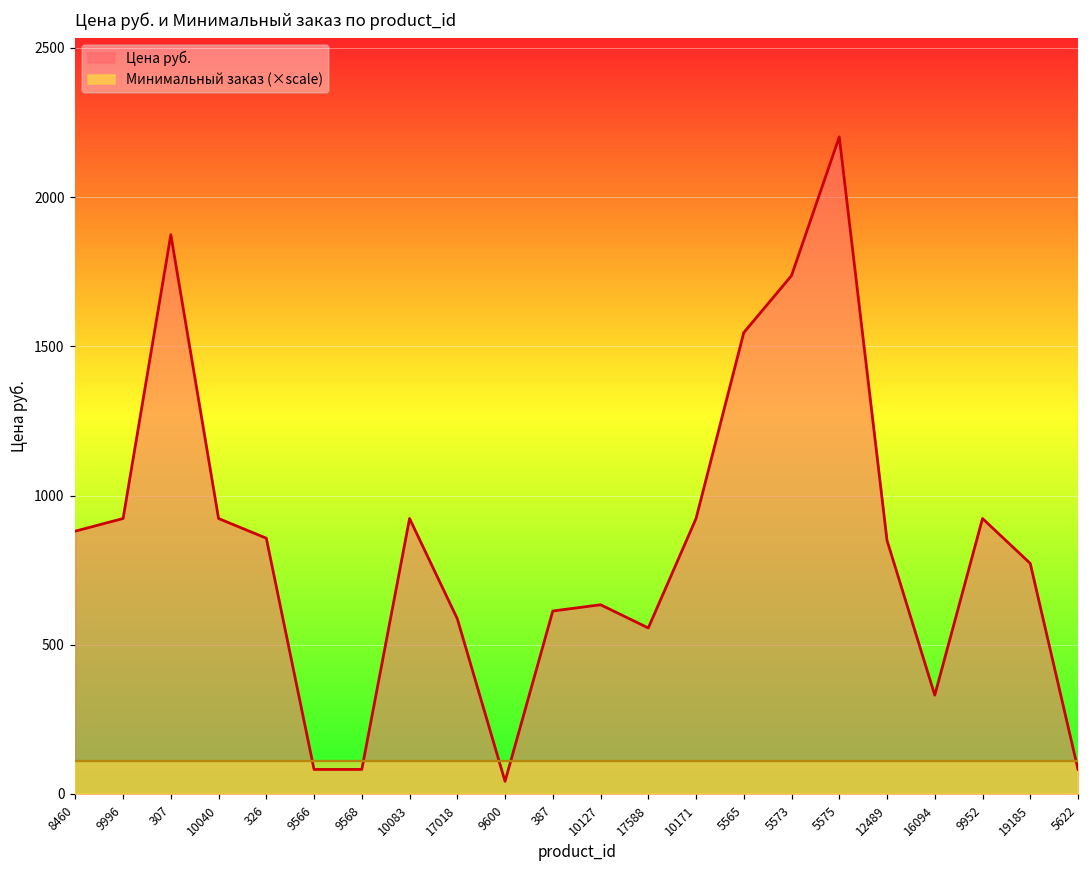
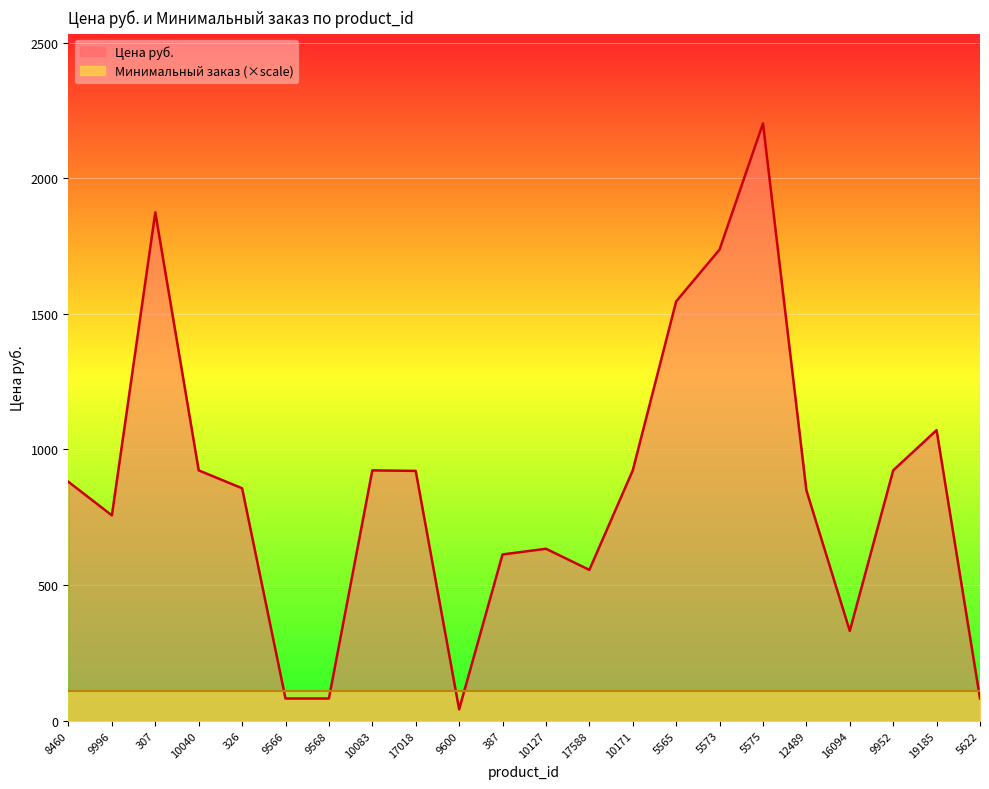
  {
    "Цена руб.": {
      "8460": 880,
-     "9996": 920,
+     "9996": 760,
      "307": 1870,
      "10040": 920,
      "326": 860,
      "9566": 80,
      "9568": 80,
      "10083": 920,
-     "17018": 590,
+     "17018": 920,
      "9600": 40,
      "387": 610,
      "10127": 630,
      "17588": 560,
      "10171": 920,
      "5565": 1550,
      "5573": 1740,
      "5575": 2200,
      "12489": 850,
      "16094": 330,
      "9952": 920,
-     "19185": 770,
+     "19185": 1070,
      "5622": 80
    },
    "Минимальный заказ (×scale)": {
      "8460": 110,
      "9996": 110,
      "307": 110,
      "10040": 110,
      "326": 110,
      "9566": 110,
      "9568": 110,
      "10083": 110,
      "17018": 110,
      "9600": 110,
      "387": 110,
      "10127": 110,
      "17588": 110,
      "10171": 110,
      "5565": 110,
      "5573": 110,
      "5575": 110,
      "12489": 110,
      "16094": 110,
      "9952": 110,
      "19185": 110,
      "5622": 110
    }
  }
